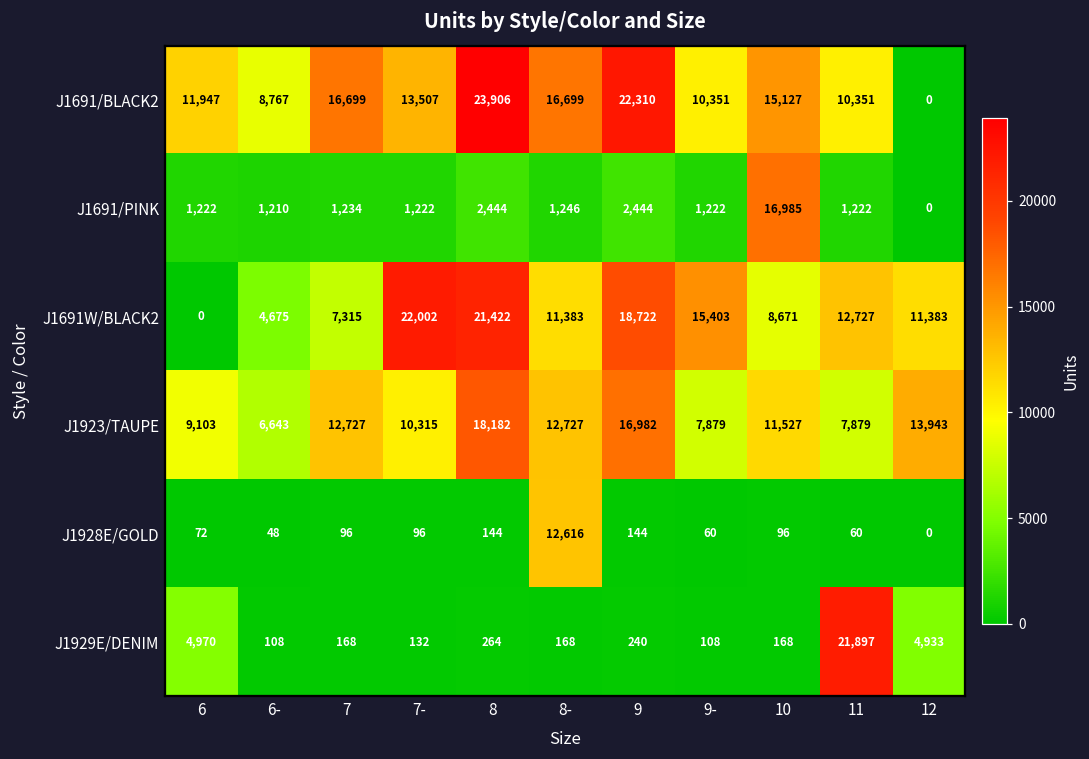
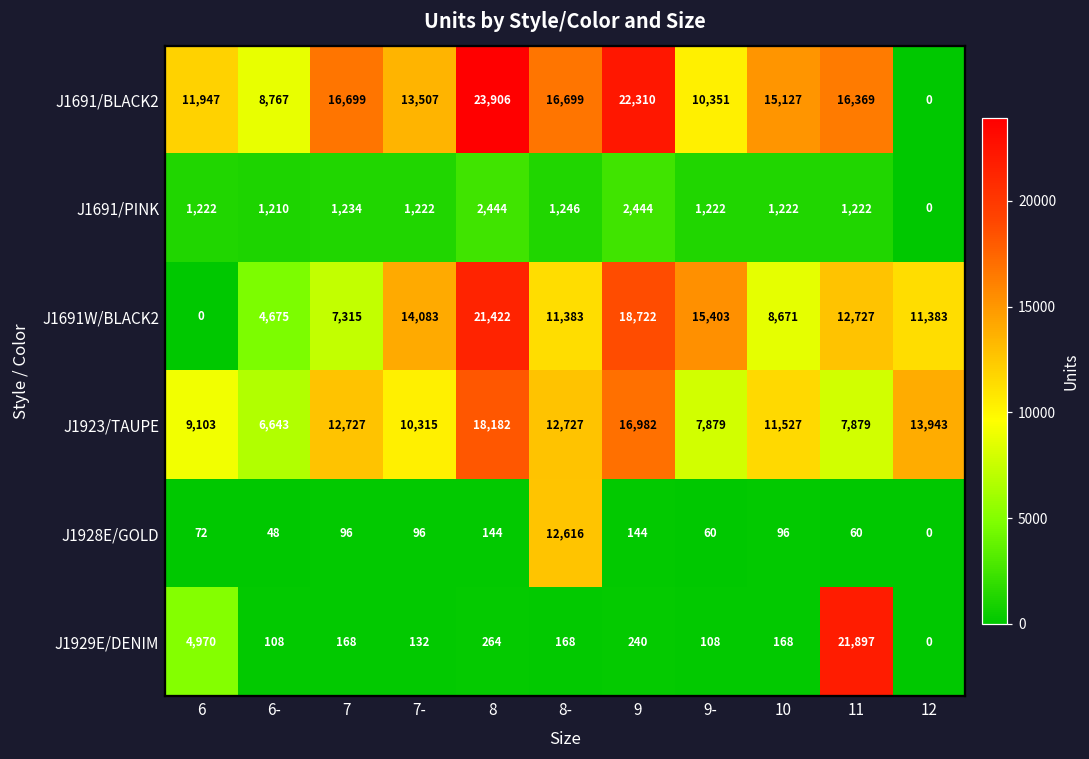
  {
    "J1691/BLACK2": {
      "6": "11,947",
      "6-": "8,767",
      "7": "16,699",
      "7-": "13,507",
      "8": "23,906",
      "8-": "16,699",
      "9": "22,310",
      "9-": "10,351",
      "10": "15,127",
-     "11": "10,351",
+     "11": "16,369",
      "12": "0"
    },
    "J1691/PINK": {
      "6": "1,222",
      "6-": "1,210",
      "7": "1,234",
      "7-": "1,222",
      "8": "2,444",
      "8-": "1,246",
      "9": "2,444",
      "9-": "1,222",
-     "10": "16,985",
+     "10": "1,222",
      "11": "1,222",
      "12": "0"
    },
    "J1691W/BLACK2": {
      "6": "0",
      "6-": "4,675",
      "7": "7,315",
-     "7-": "22,002",
+     "7-": "14,083",
      "8": "21,422",
      "8-": "11,383",
      "9": "18,722",
      "9-": "15,403",
      "10": "8,671",
      "11": "12,727",
      "12": "11,383"
    },
    "J1923/TAUPE": {
      "6": "9,103",
      "6-": "6,643",
      "7": "12,727",
      "7-": "10,315",
      "8": "18,182",
      "8-": "12,727",
      "9": "16,982",
      "9-": "7,879",
      "10": "11,527",
      "11": "7,879",
      "12": "13,943"
    },
    "J1928E/GOLD": {
      "6": "72",
      "6-": "48",
      "7": "96",
      "7-": "96",
      "8": "144",
      "8-": "12,616",
      "9": "144",
      "9-": "60",
      "10": "96",
      "11": "60",
      "12": "0"
    },
    "J1929E/DENIM": {
      "6": "4,970",
      "6-": "108",
      "7": "168",
      "7-": "132",
      "8": "264",
      "8-": "168",
      "9": "240",
      "9-": "108",
      "10": "168",
      "11": "21,897",
-     "12": "4,933"
+     "12": "0"
    }
  }
